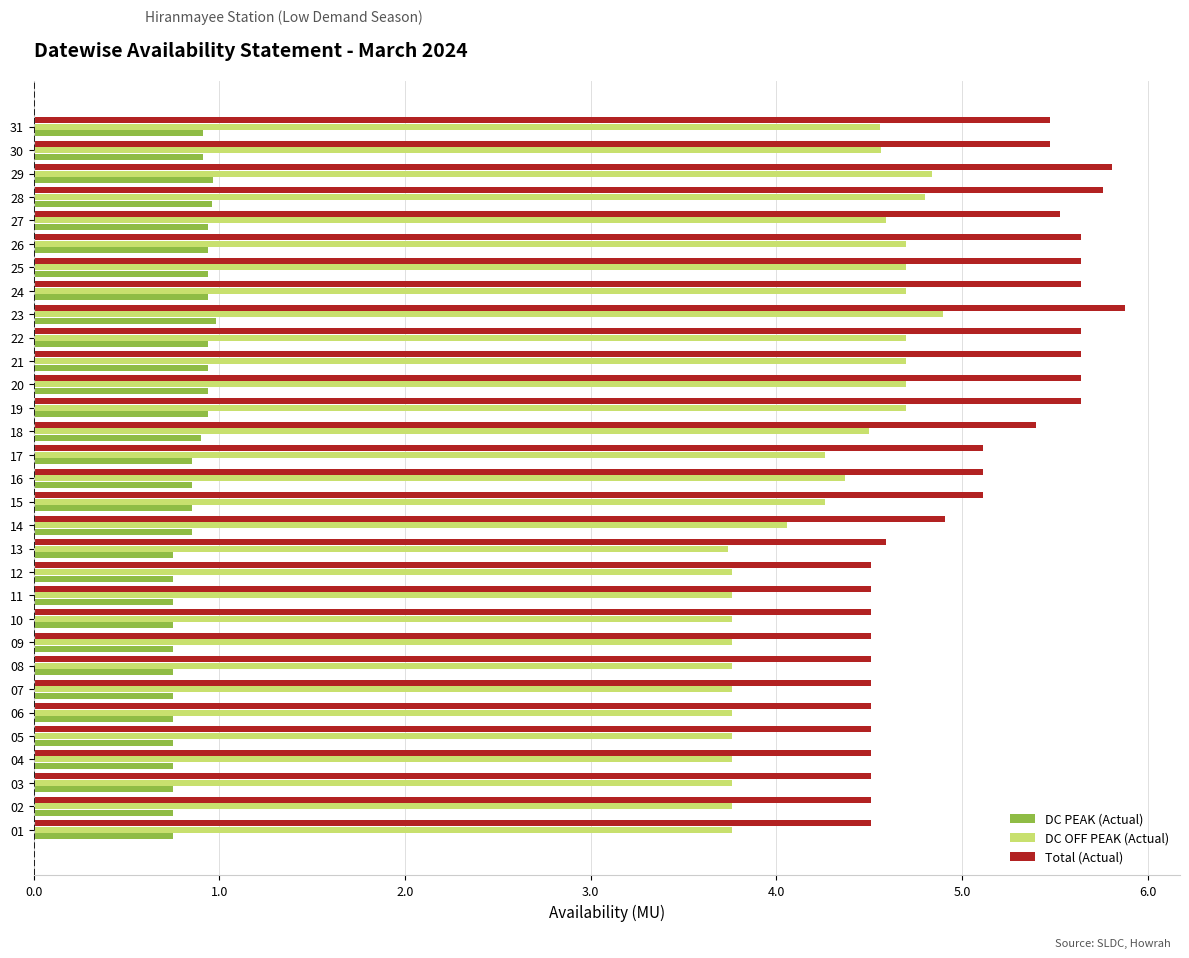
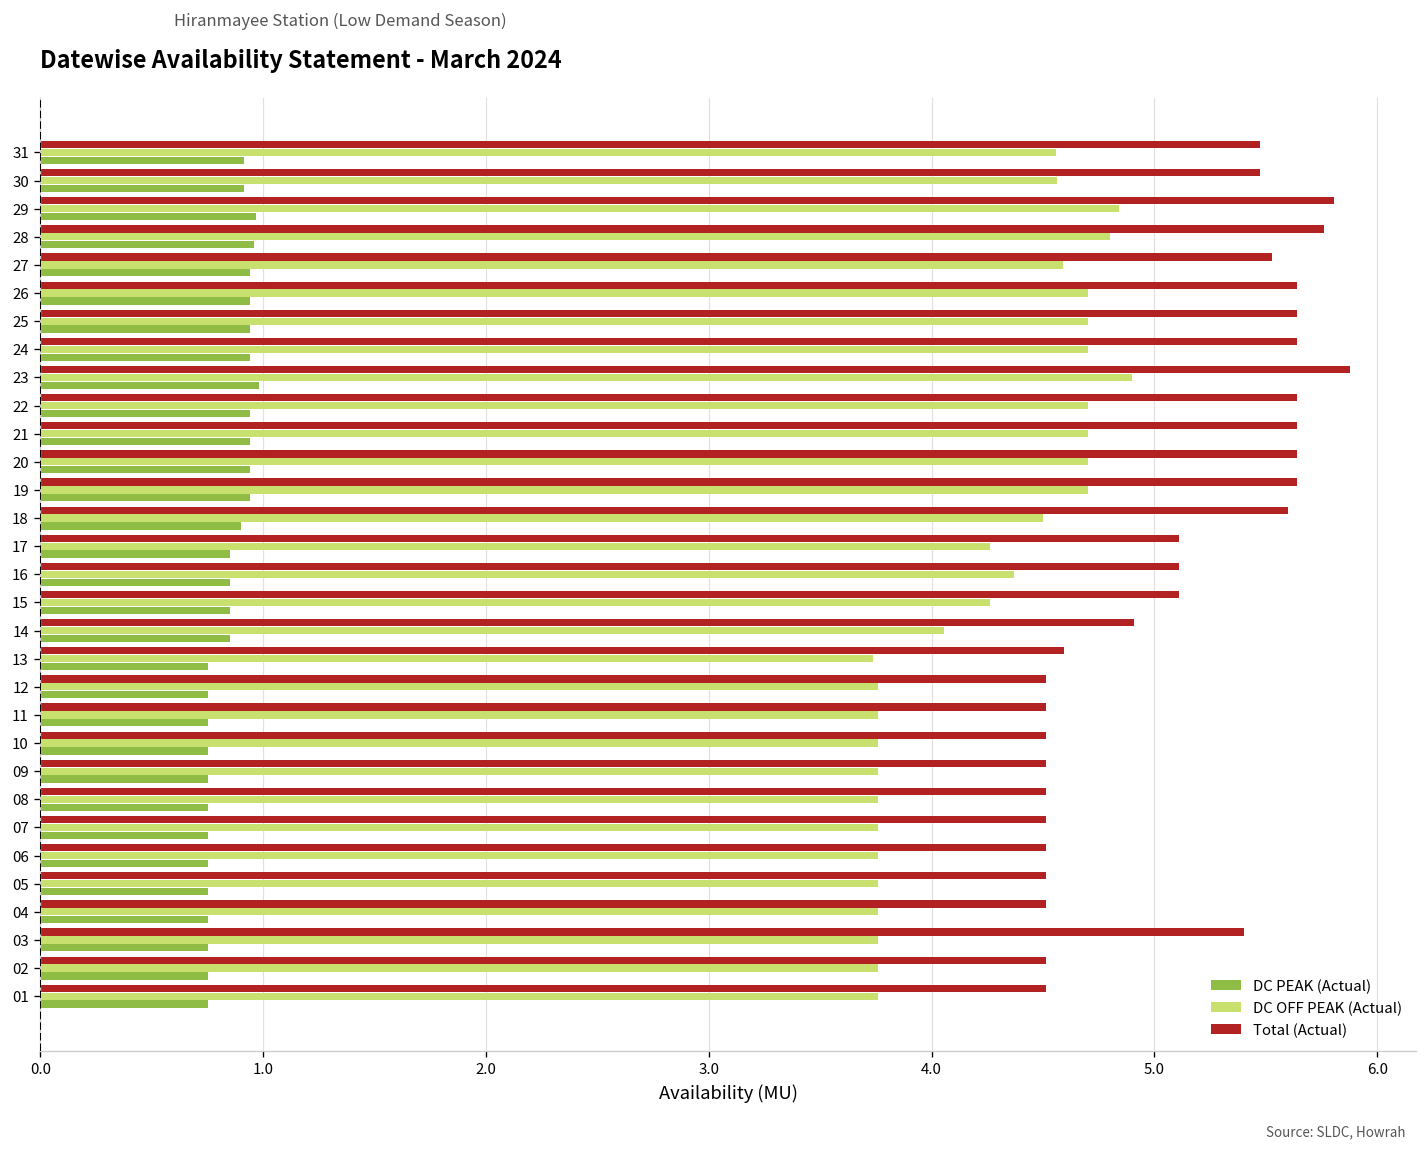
  {
    "DC PEAK (Actual)": {
      "31": 0.91,
      "30": 0.91,
      "29": 0.97,
      "28": 0.96,
      "27": 0.94,
      "26": 0.94,
      "25": 0.94,
      "24": 0.94,
      "23": 0.98,
      "22": 0.94,
      "21": 0.94,
      "20": 0.94,
      "19": 0.94,
      "18": 0.90,
      "17": 0.85,
      "16": 0.85,
      "15": 0.85,
      "14": 0.85,
      "13": 0.75,
      "12": 0.75,
      "11": 0.75,
      "10": 0.75,
      "09": 0.75,
      "08": 0.75,
      "07": 0.75,
      "06": 0.75,
      "05": 0.75,
      "04": 0.75,
      "03": 0.75,
      "02": 0.75,
      "01": 0.75
    },
    "DC OFF PEAK (Actual)": {
      "31": 4.56,
      "30": 4.56,
      "29": 4.84,
      "28": 4.80,
      "27": 4.59,
      "26": 4.70,
      "25": 4.70,
      "24": 4.70,
      "23": 4.90,
      "22": 4.70,
      "21": 4.70,
      "20": 4.70,
      "19": 4.70,
      "18": 4.50,
      "17": 4.26,
      "16": 4.37,
      "15": 4.26,
      "14": 4.06,
      "13": 3.74,
      "12": 3.76,
      "11": 3.76,
      "10": 3.76,
      "09": 3.76,
      "08": 3.76,
      "07": 3.76,
      "06": 3.76,
      "05": 3.76,
      "04": 3.76,
      "03": 3.76,
      "02": 3.76,
      "01": 3.76
    },
    "Total (Actual)": {
      "31": 5.47,
      "30": 5.47,
      "29": 5.81,
      "28": 5.76,
      "27": 5.53,
      "26": 5.64,
      "25": 5.64,
      "24": 5.64,
      "23": 5.88,
      "22": 5.64,
      "21": 5.64,
      "20": 5.64,
      "19": 5.64,
-     "18": 5.4,
+     "18": 5.6,
      "17": 5.11,
      "16": 5.11,
      "15": 5.11,
      "14": 4.91,
      "13": 4.59,
      "12": 4.51,
      "11": 4.51,
      "10": 4.51,
      "09": 4.51,
      "08": 4.51,
      "07": 4.51,
      "06": 4.51,
      "05": 4.51,
      "04": 4.51,
-     "03": 4.51,
+     "03": 5.40,
      "02": 4.51,
      "01": 4.51
    }
  }
